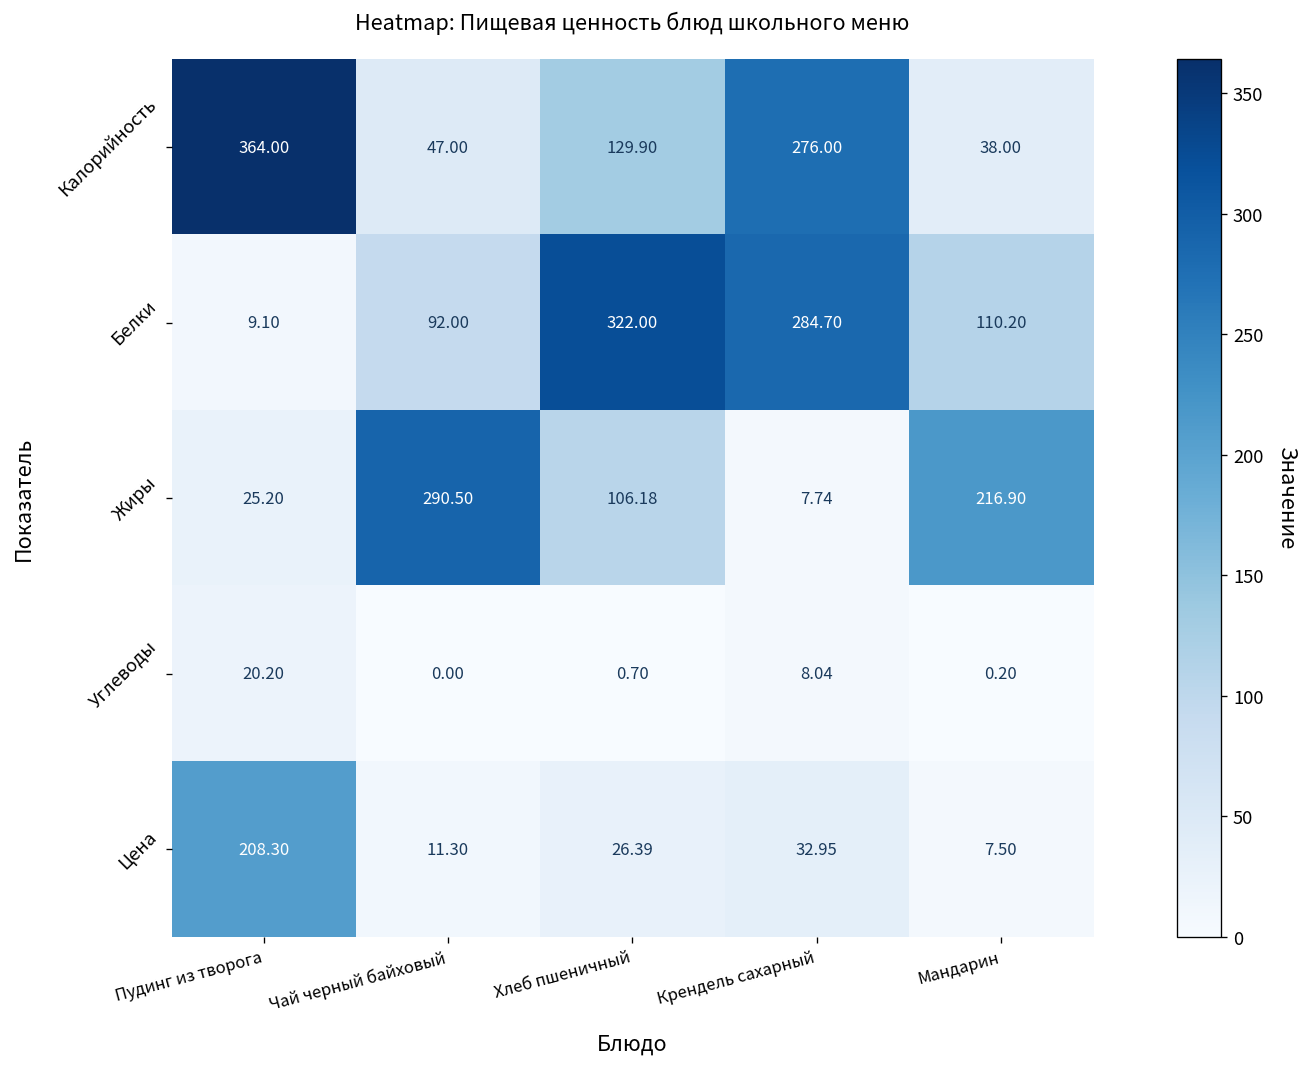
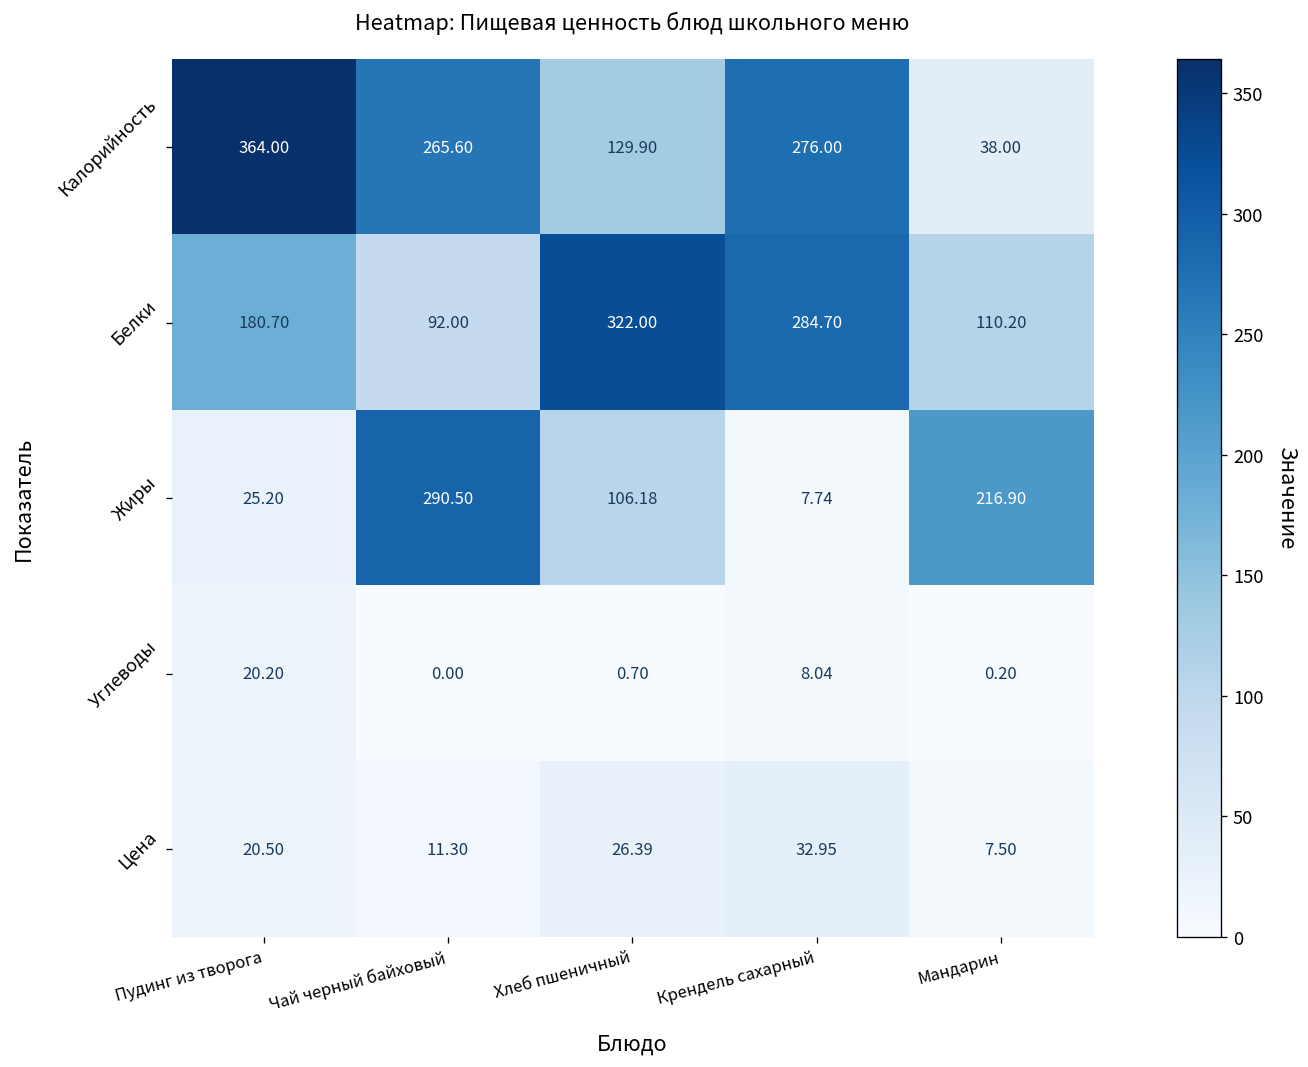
  {
    "Калорийность": {
      "Пудинг из творога": 364.00,
-     "Чай черный байховый": 47.00,
+     "Чай черный байховый": 265.60,
      "Хлеб пшеничный": 129.90,
      "Крендель сахарный": 276.00,
      "Мандарин": 38.00
    },
    "Белки": {
-     "Пудинг из творога": 9.10,
+     "Пудинг из творога": 180.70,
      "Чай черный байховый": 92.00,
      "Хлеб пшеничный": 322.00,
      "Крендель сахарный": 284.70,
      "Мандарин": 110.20
    },
    "Жиры": {
      "Пудинг из творога": 25.20,
      "Чай черный байховый": 290.50,
      "Хлеб пшеничный": 106.18,
      "Крендель сахарный": 7.74,
      "Мандарин": 216.90
    },
    "Углеводы": {
      "Пудинг из творога": 20.20,
      "Чай черный байховый": 0.00,
      "Хлеб пшеничный": 0.70,
      "Крендель сахарный": 8.04,
      "Мандарин": 0.20
    },
    "Цена": {
-     "Пудинг из творога": 208.30,
+     "Пудинг из творога": 20.50,
      "Чай черный байховый": 11.30,
      "Хлеб пшеничный": 26.39,
      "Крендель сахарный": 32.95,
      "Мандарин": 7.50
    }
  }
